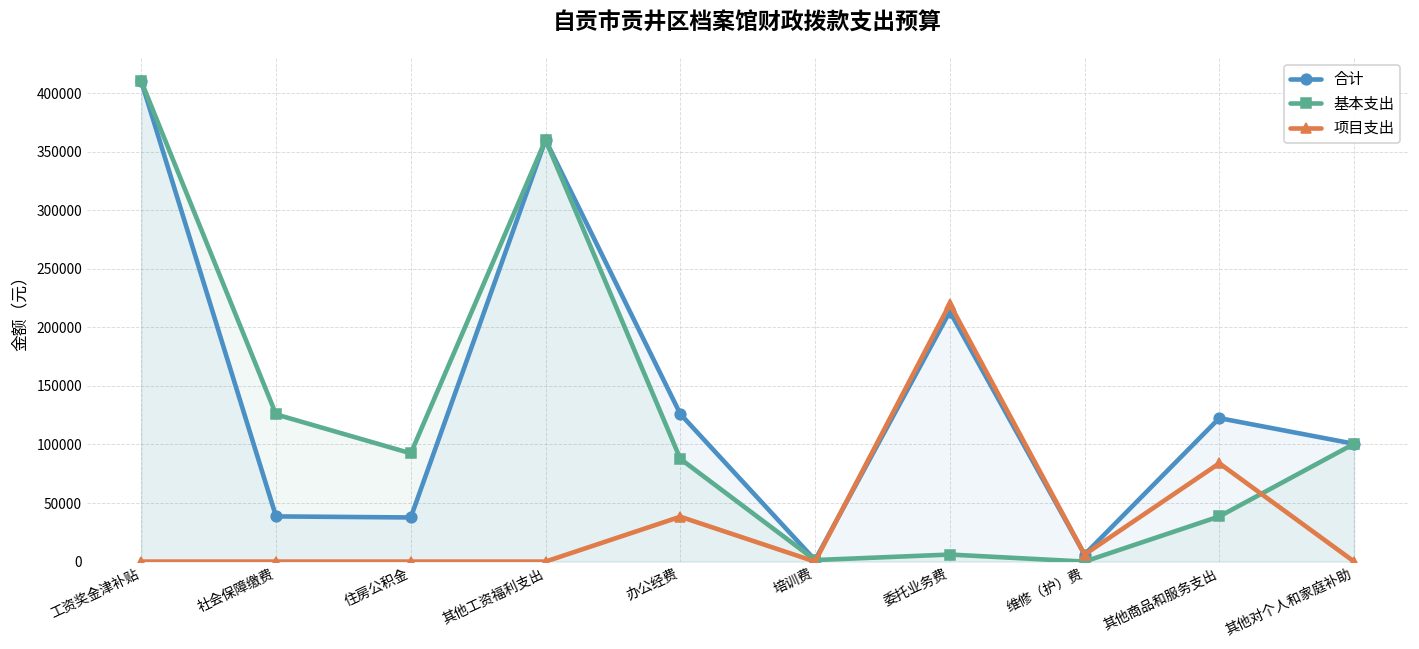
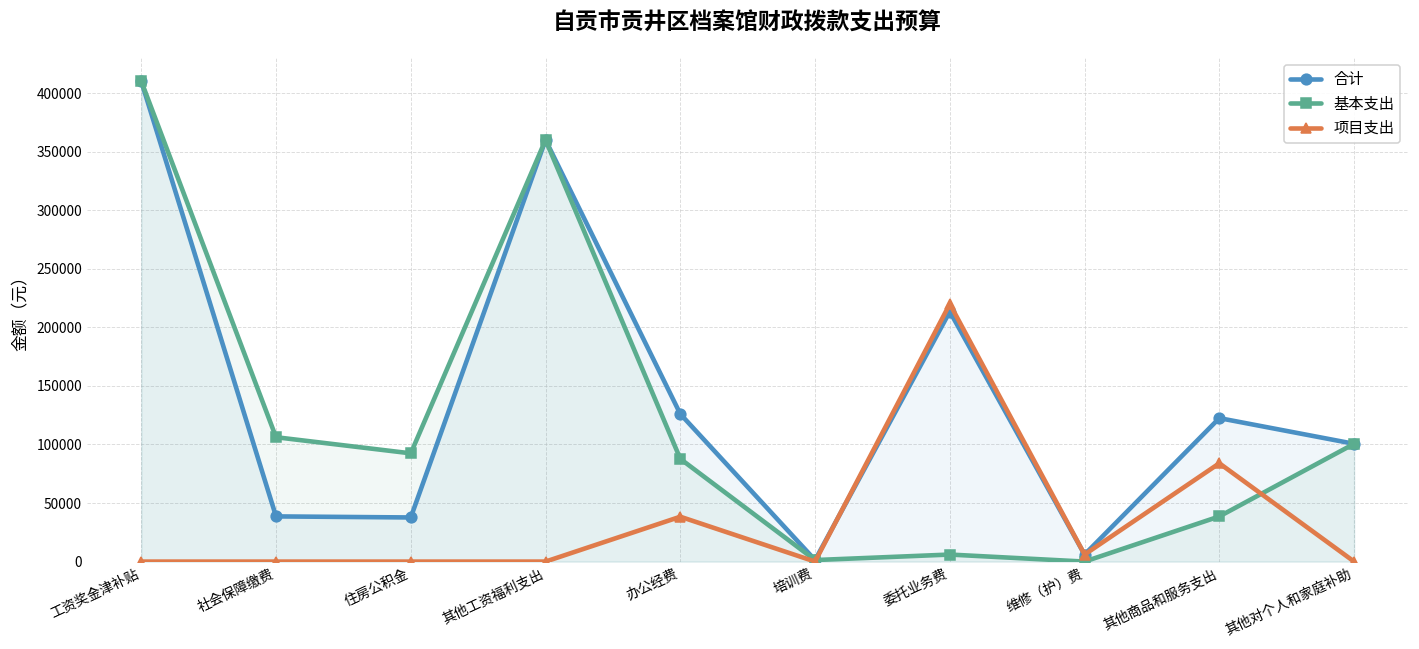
  {
    "合计": {
      "社会保障缴费": 39000,
      "住房公积金": 38000,
      "办公经费": 126000,
      "委托业务费": 213000,
      "其他商品和服务支出": 123000
    },
    "基本支出": {
-     "社会保障缴费": 126000,
+     "社会保障缴费": 106000,
      "住房公积金": 92000,
      "办公经费": 88000,
      "委托业务费": 6000,
      "维修（护）费": 0,
      "其他商品和服务支出": 39000
    },
    "项目支出": {
      "工资奖金津补贴": 0,
      "社会保障缴费": 0,
      "住房公积金": 0,
      "其他工资福利支出": 0,
      "办公经费": 38000,
      "委托业务费": 220000,
      "其他商品和服务支出": 84000,
      "其他对个人和家庭补助": 0
    }
  }
